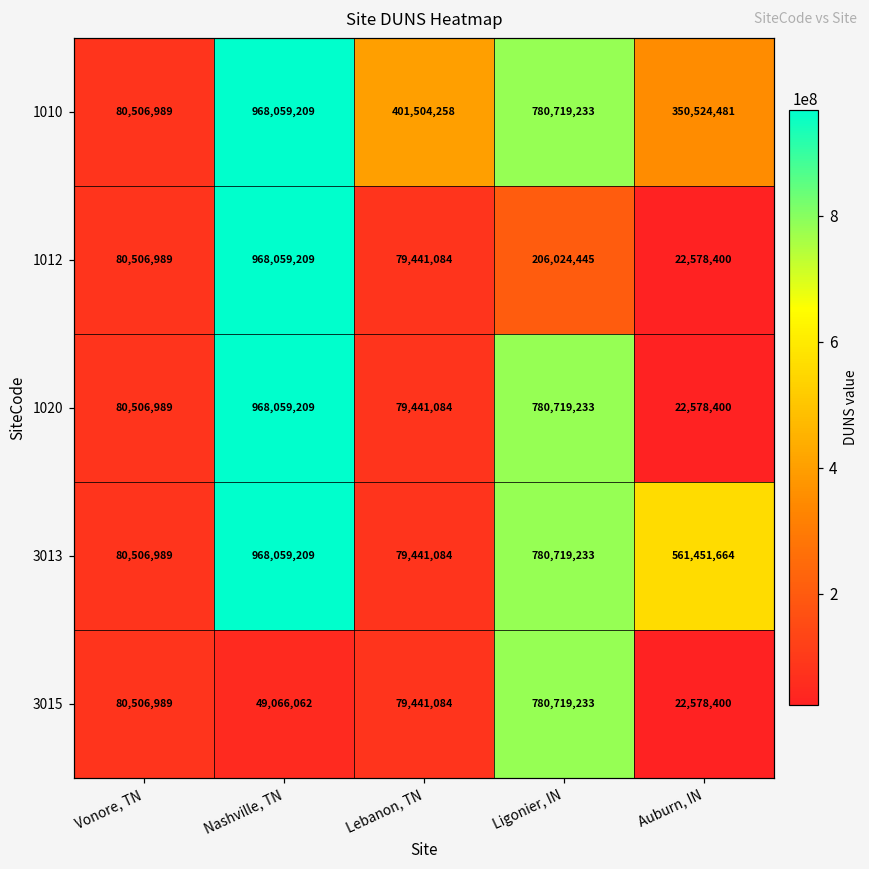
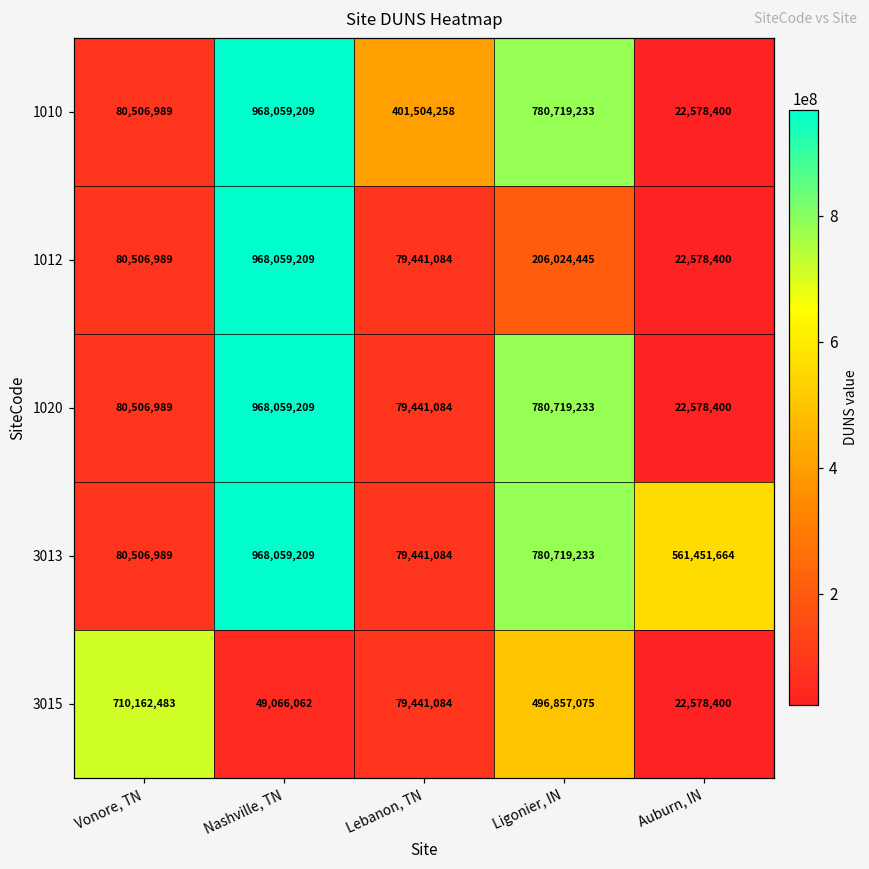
  {
    "1010": {
      "Vonore, TN": "80,506,989",
      "Nashville, TN": "968,059,209",
      "Lebanon, TN": "401,504,258",
      "Ligonier, IN": "780,719,233",
-     "Auburn, IN": "350,524,481"
+     "Auburn, IN": "22,578,400"
    },
    "1012": {
      "Vonore, TN": "80,506,989",
      "Nashville, TN": "968,059,209",
      "Lebanon, TN": "79,441,084",
      "Ligonier, IN": "206,024,445",
      "Auburn, IN": "22,578,400"
    },
    "1020": {
      "Vonore, TN": "80,506,989",
      "Nashville, TN": "968,059,209",
      "Lebanon, TN": "79,441,084",
      "Ligonier, IN": "780,719,233",
      "Auburn, IN": "22,578,400"
    },
    "3013": {
      "Vonore, TN": "80,506,989",
      "Nashville, TN": "968,059,209",
      "Lebanon, TN": "79,441,084",
      "Ligonier, IN": "780,719,233",
      "Auburn, IN": "561,451,664"
    },
    "3015": {
-     "Vonore, TN": "80,506,989",
+     "Vonore, TN": "710,162,483",
      "Nashville, TN": "49,066,062",
      "Lebanon, TN": "79,441,084",
-     "Ligonier, IN": "780,719,233",
+     "Ligonier, IN": "496,857,075",
      "Auburn, IN": "22,578,400"
    }
  }
